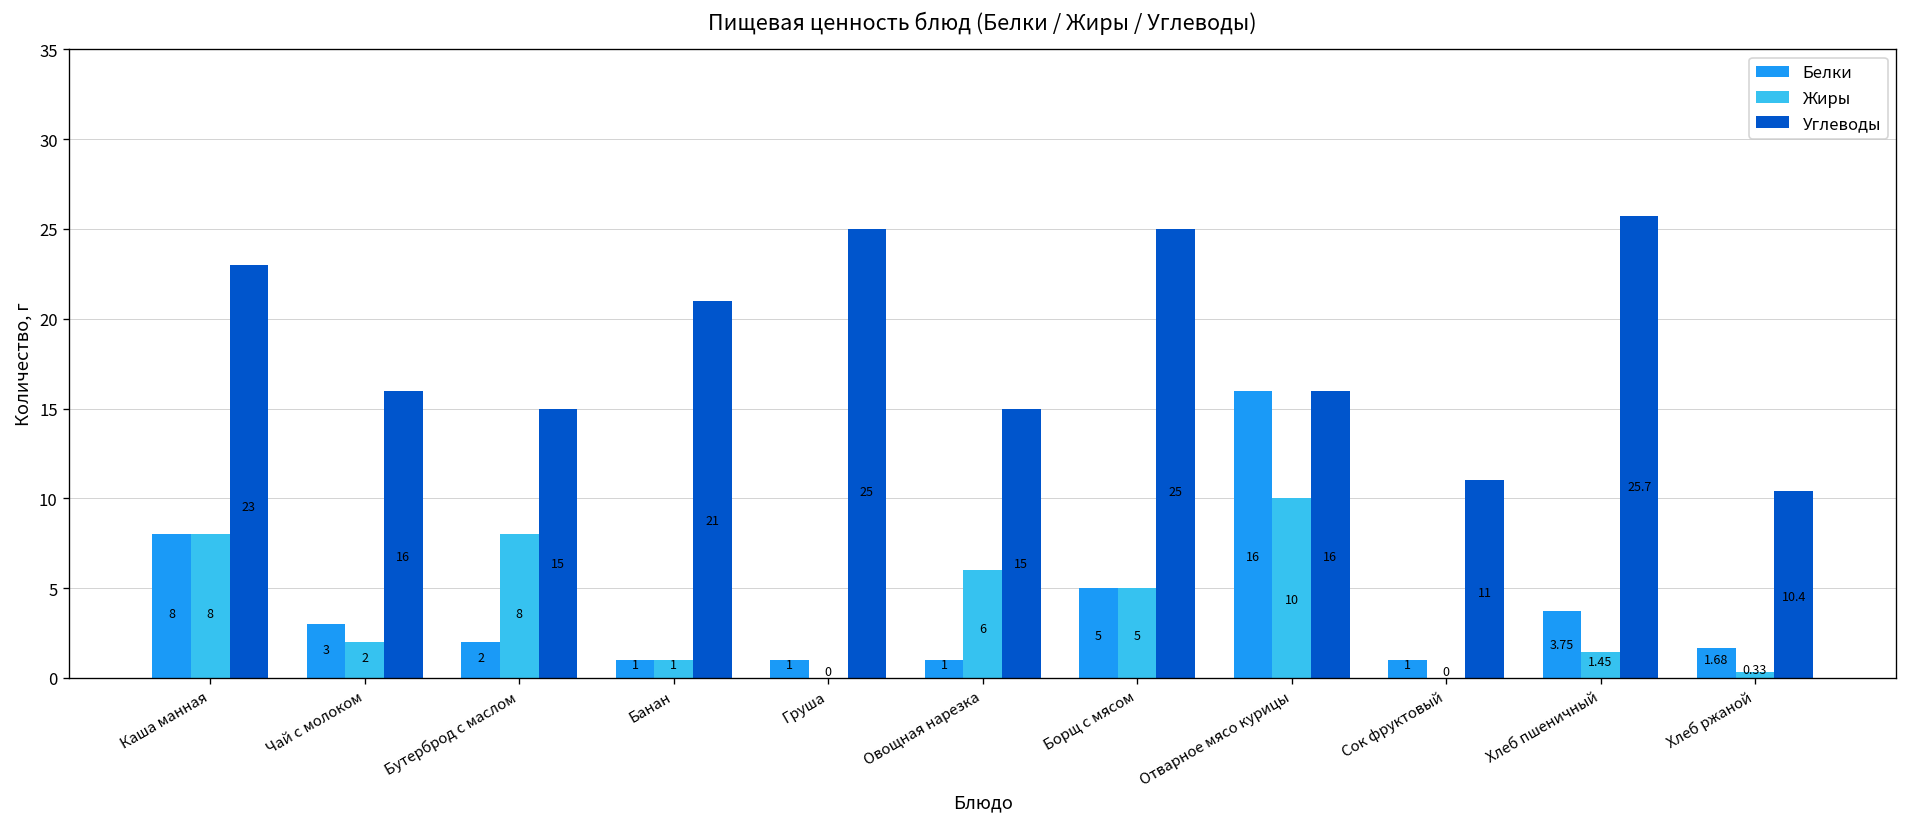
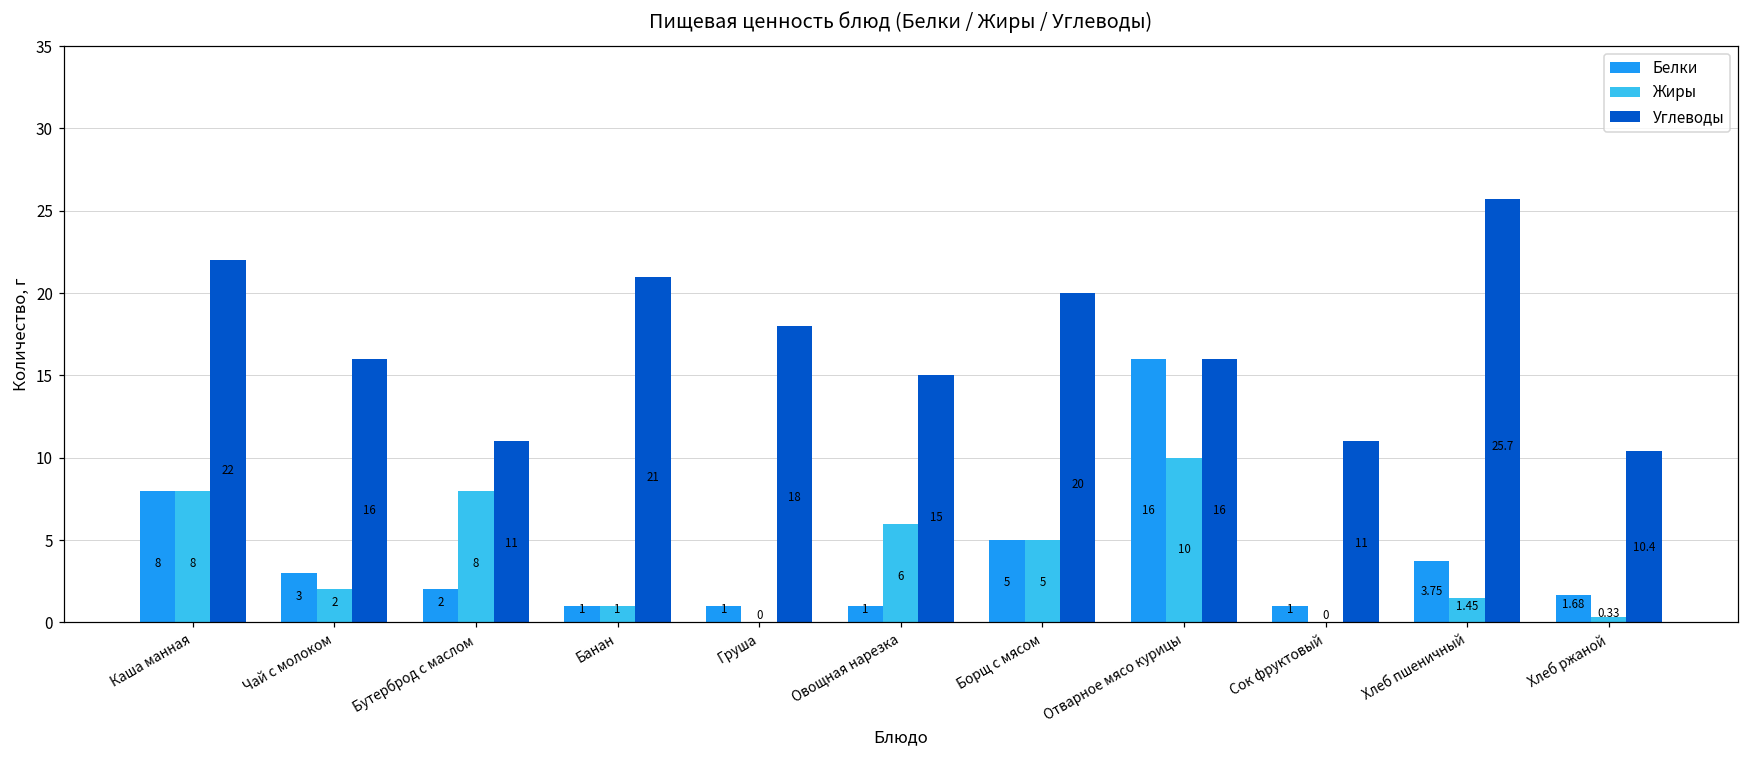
  {
    "Углеводы": {
-     "Каша манная": 23,
+     "Каша манная": 22,
      "Чай с молоком": 16,
-     "Бутерброд с маслом": 15,
+     "Бутерброд с маслом": 11,
      "Банан": 21,
-     "Груша": 25,
+     "Груша": 18,
      "Овощная нарезка": 15,
-     "Борщ с мясом": 25,
+     "Борщ с мясом": 20,
      "Отварное мясо курицы": 16,
      "Сок фруктовый": 11,
      "Хлеб пшеничный": 25.7,
      "Хлеб ржаной": 10.4
    }
  }
